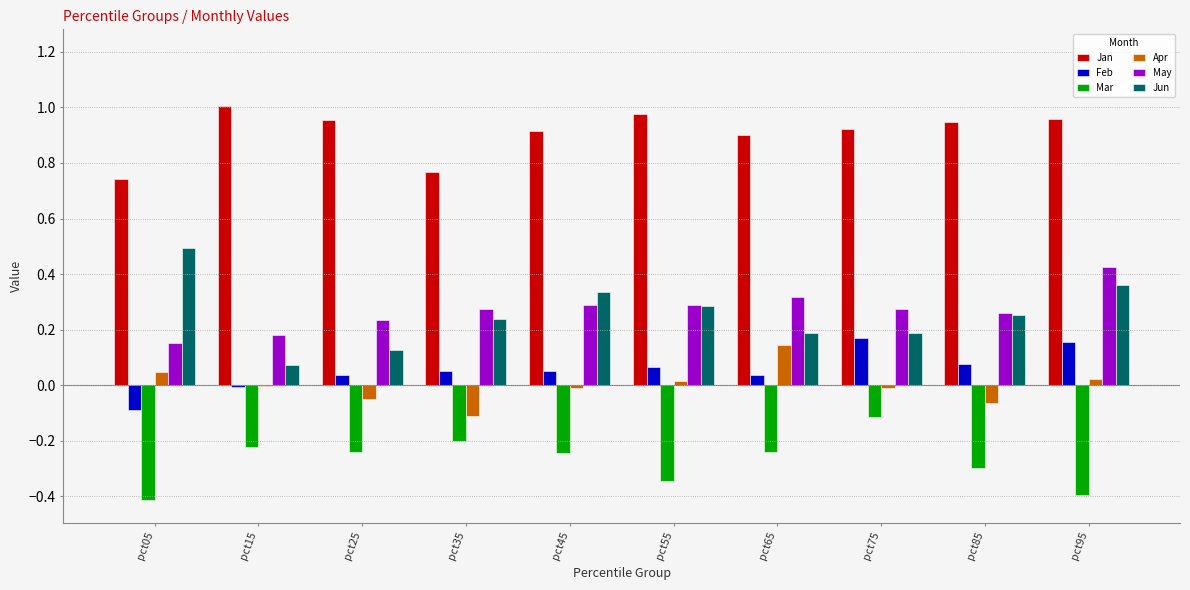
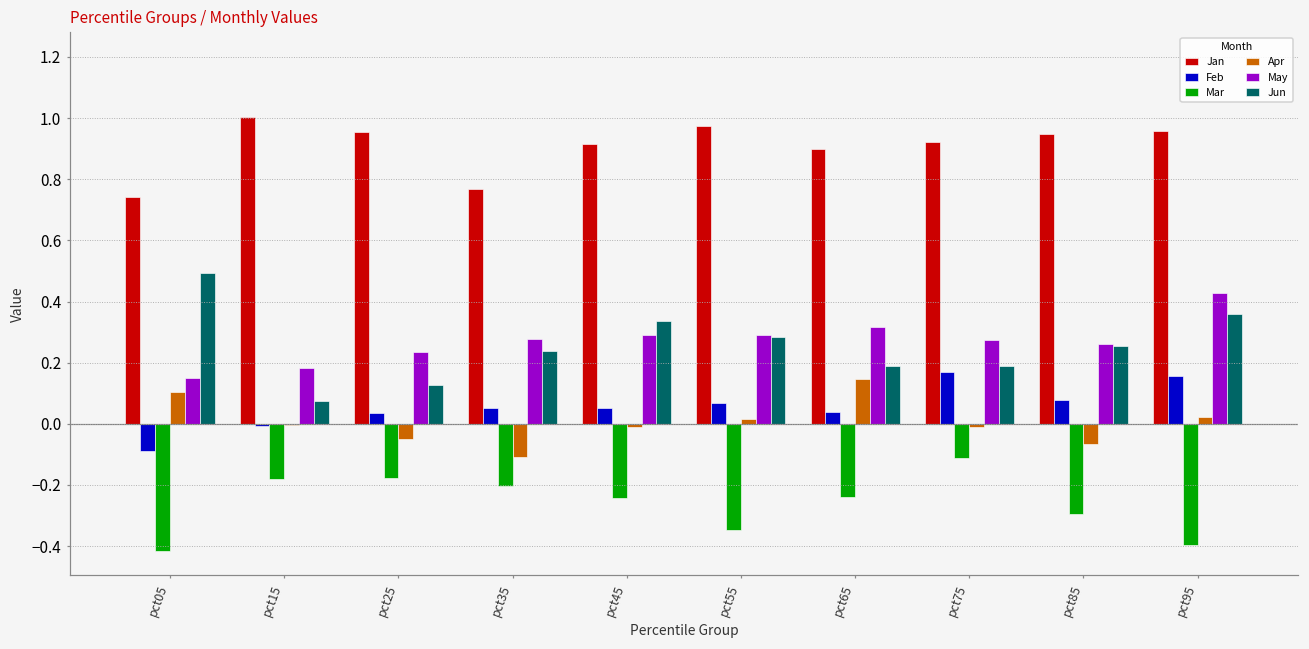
  {
    "Jan": {
      "pct05": 0.74,
      "pct15": 1.00,
      "pct25": 0.95,
      "pct35": 0.77,
      "pct45": 0.92,
      "pct55": 0.97,
      "pct65": 0.90,
      "pct75": 0.92,
      "pct85": 0.95,
      "pct95": 0.96
    },
    "Feb": {
      "pct05": -0.09,
      "pct25": 0.04,
      "pct35": 0.05,
      "pct45": 0.05,
      "pct55": 0.07,
      "pct65": 0.04,
      "pct75": 0.17,
      "pct85": 0.08,
      "pct95": 0.16
    },
    "Mar": {
      "pct05": -0.41,
-     "pct15": -0.22,
-     "pct25": -0.24,
+     "pct15": -0.18,
+     "pct25": -0.18,
      "pct35": -0.20,
      "pct45": -0.24,
      "pct55": -0.35,
      "pct65": -0.24,
      "pct75": -0.11,
      "pct85": -0.30,
      "pct95": -0.40
    },
    "Apr": {
-     "pct05": 0.05,
+     "pct05": 0.10,
      "pct25": -0.05,
      "pct35": -0.11,
      "pct45": -0.01,
      "pct55": 0.01,
      "pct65": 0.15,
      "pct75": -0.01,
      "pct85": -0.06,
      "pct95": 0.02
    },
    "May": {
      "pct05": 0.15,
      "pct15": 0.18,
      "pct25": 0.24,
      "pct35": 0.28,
      "pct45": 0.29,
      "pct55": 0.29,
      "pct65": 0.32,
      "pct75": 0.27,
      "pct85": 0.26,
      "pct95": 0.43
    },
    "Jun": {
      "pct05": 0.49,
      "pct15": 0.07,
      "pct25": 0.13,
      "pct35": 0.24,
      "pct45": 0.34,
      "pct55": 0.29,
      "pct65": 0.19,
      "pct75": 0.19,
      "pct85": 0.25,
      "pct95": 0.36
    }
  }
